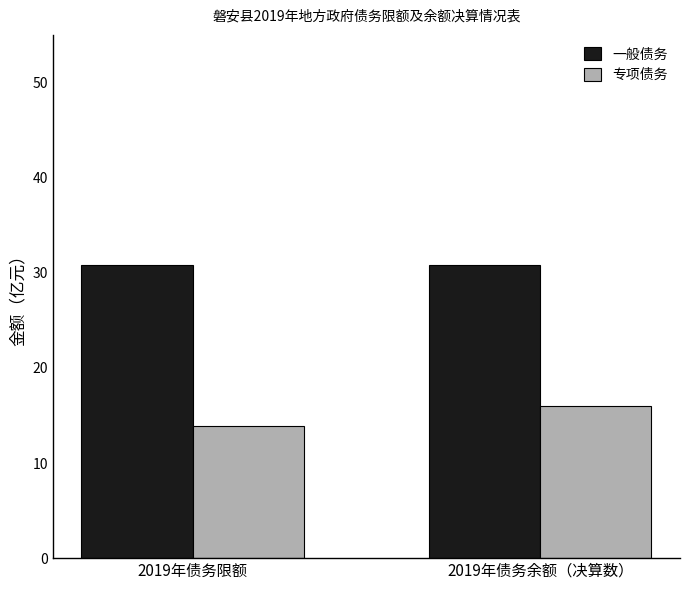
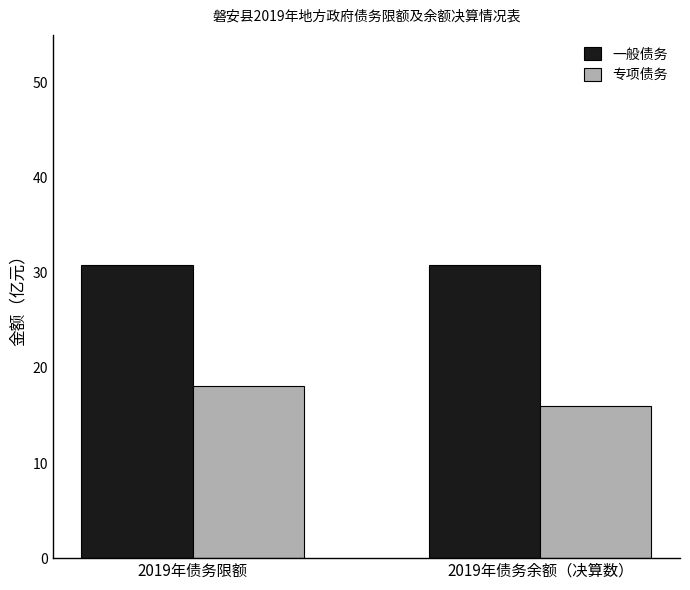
  {
    "一般债务": {
      "2019年债务限额": 31,
      "2019年债务余额（决算数）": 31
    },
    "专项债务": {
-     "2019年债务限额": 14,
+     "2019年债务限额": 18,
      "2019年债务余额（决算数）": 16
    }
  }
